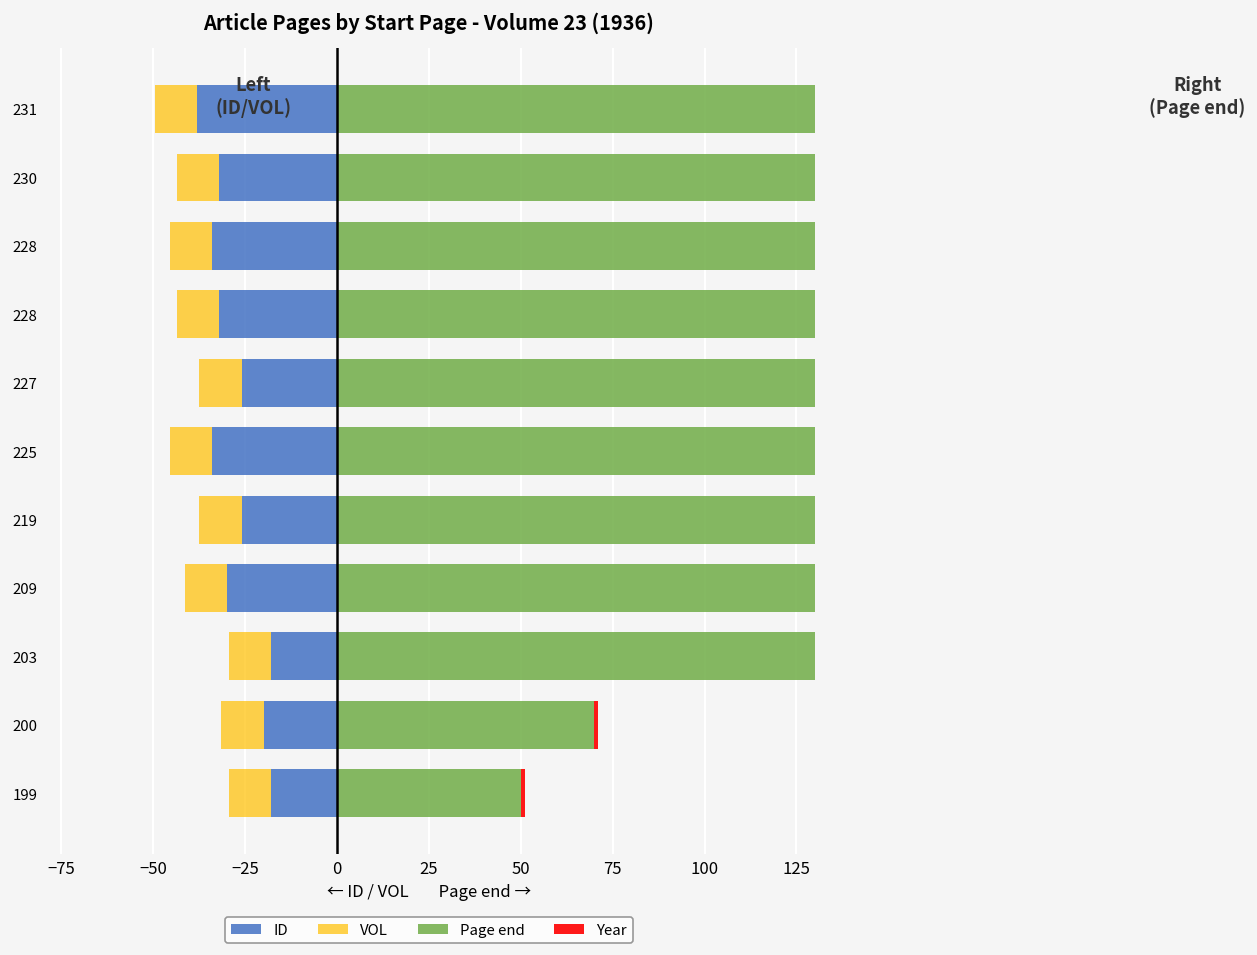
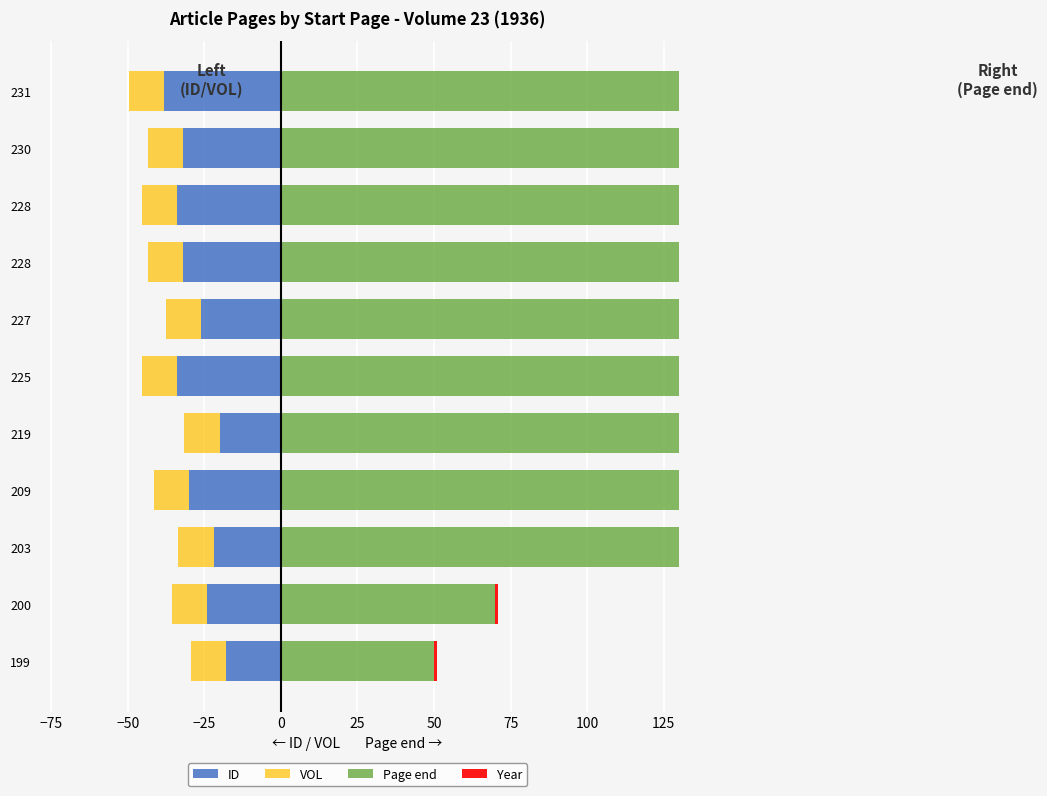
  {
    "ID": {
      "231": -38,
      "230": -32,
      "227": -26,
      "225": -34,
-     "219": -26,
+     "219": -20,
      "209": -30,
-     "203": -18,
-     "200": -20,
+     "203": -22,
+     "200": -24,
      "199": -18
    },
    "VOL": {
      "231": -12,
      "230": -12,
      "227": -12,
      "225": -12,
      "219": -12,
      "209": -12,
      "203": -12,
      "200": -12,
      "199": -12
    },
    "Page end": {
      "203": 130,
      "200": 70,
      "199": 50
    },
    "Year": {
      "200": 1,
      "199": 1
    }
  }
